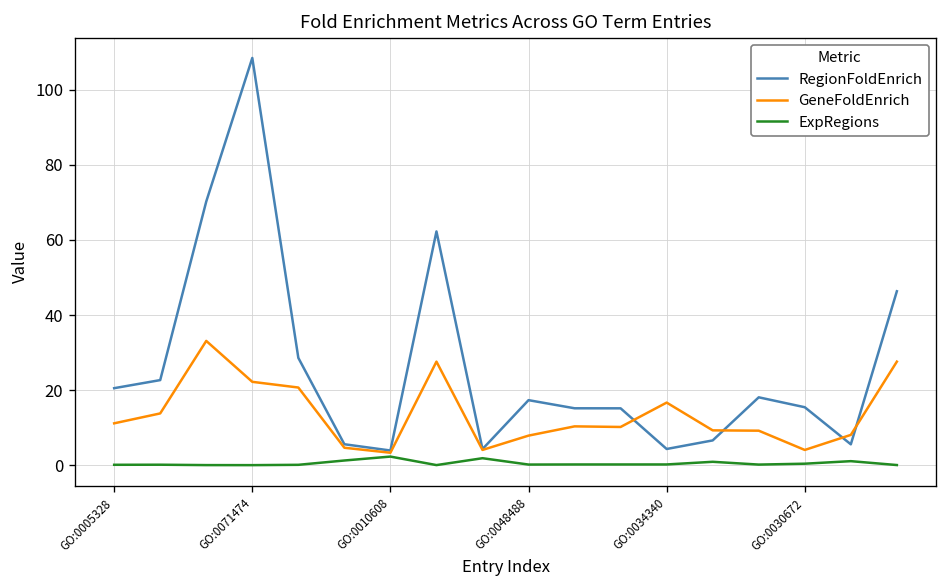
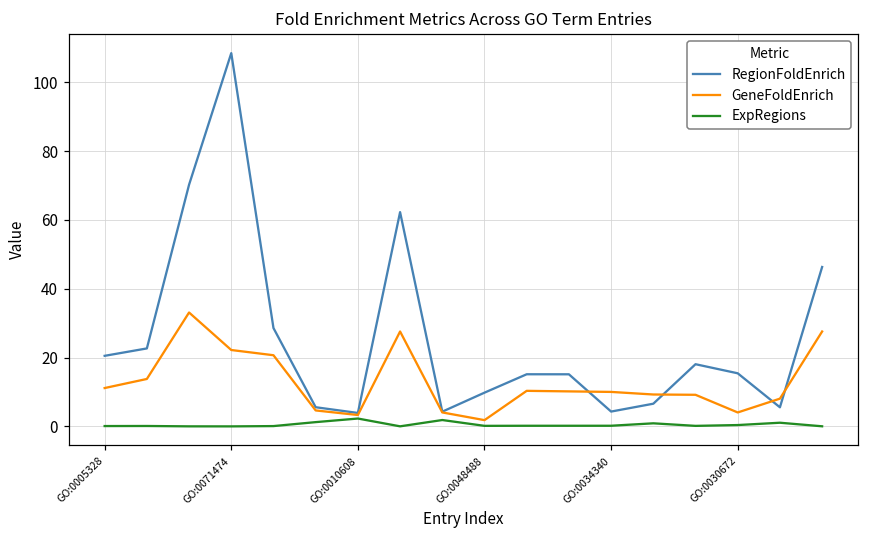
  {
    "RegionFoldEnrich": {
      "GO:0005328": 21,
      "GO:0071474": 108,
-     "GO:0048488": 17,
+     "GO:0048488": 10,
      "GO:0034340": 4,
      "GO:0030672": 15
    },
    "GeneFoldEnrich": {
      "GO:0005328": 11,
      "GO:0071474": 22,
-     "GO:0048488": 8,
-     "GO:0034340": 17,
+     "GO:0048488": 2,
+     "GO:0034340": 10,
      "GO:0030672": 4
    },
    "ExpRegions": {
      "GO:0005328": 0,
      "GO:0071474": 0,
      "GO:0010608": 2,
      "GO:0048488": 0,
      "GO:0034340": 0,
      "GO:0030672": 0
    }
  }
